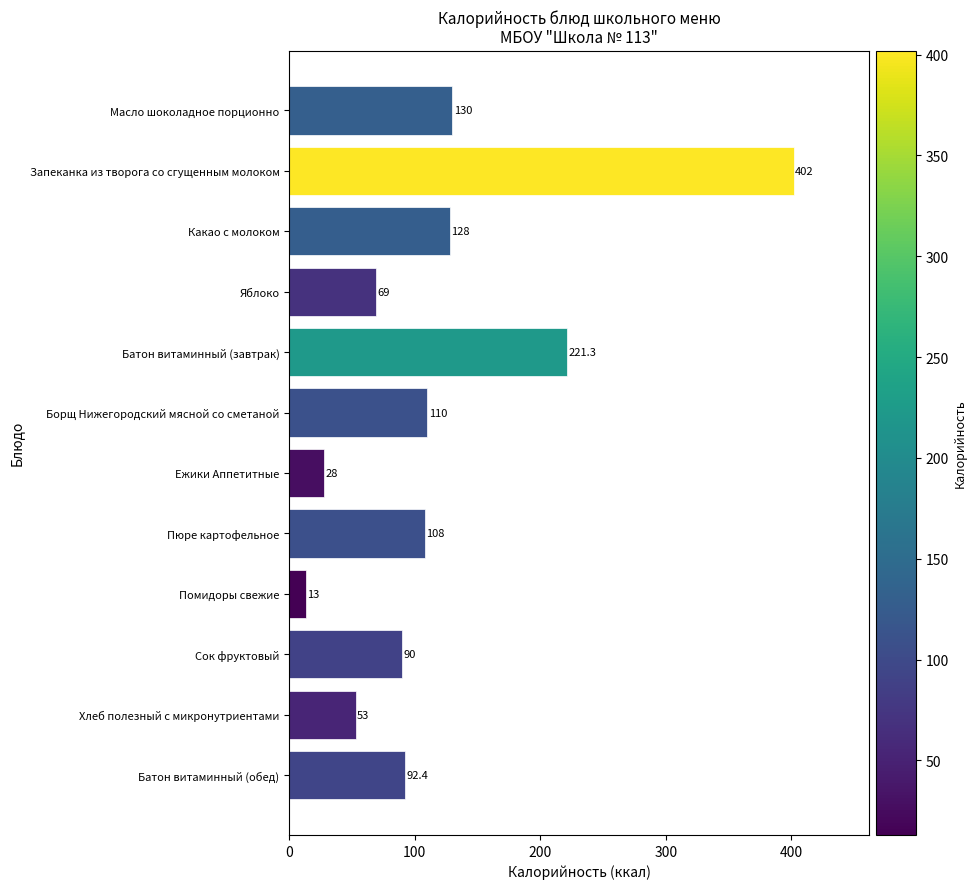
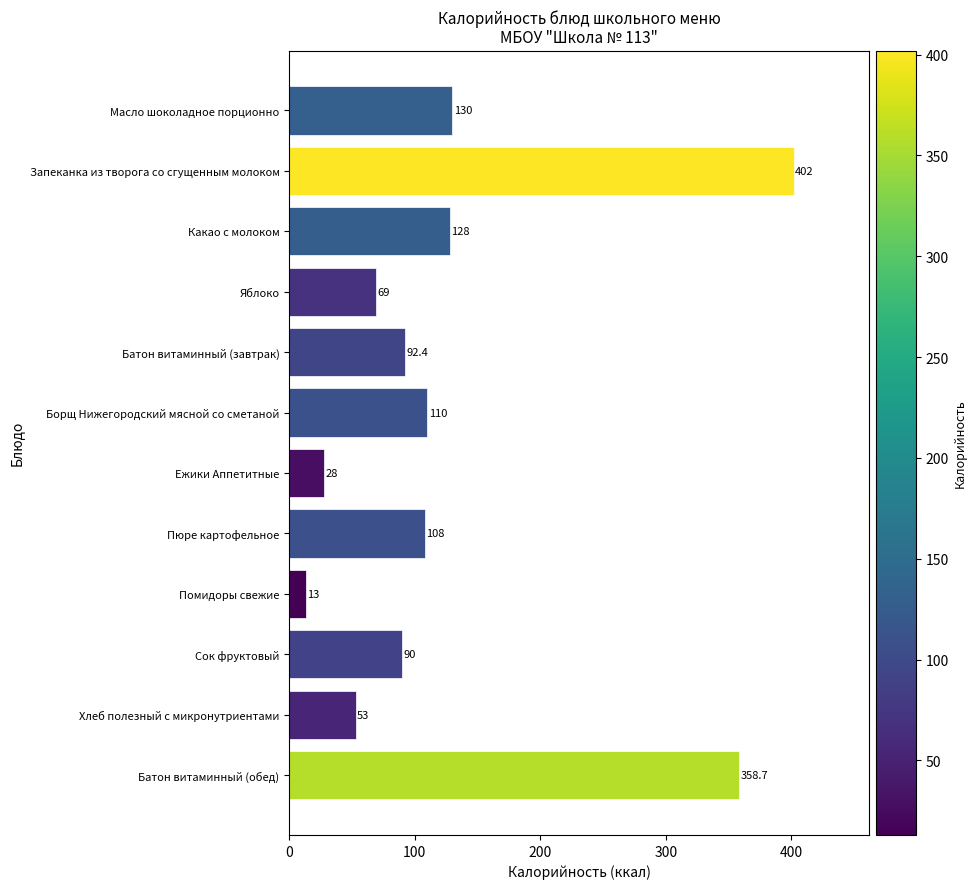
  {
    "Масло шоколадное порционно": 130,
    "Запеканка из творога со сгущенным молоком": 402,
    "Какао с молоком": 128,
    "Яблоко": 69,
-   "Батон витаминный (завтрак)": 221.3,
+   "Батон витаминный (завтрак)": 92.4,
    "Борщ Нижегородский мясной со сметаной": 110,
    "Ежики Аппетитные": 28,
    "Пюре картофельное": 108,
    "Помидоры свежие": 13,
    "Сок фруктовый": 90,
    "Хлеб полезный с микронутриентами": 53,
-   "Батон витаминный (обед)": 92.4
+   "Батон витаминный (обед)": 358.7
  }
